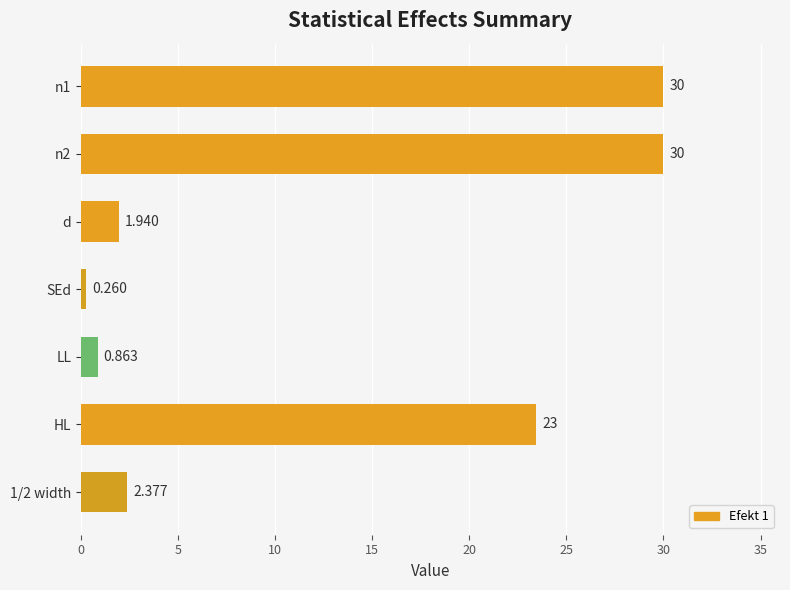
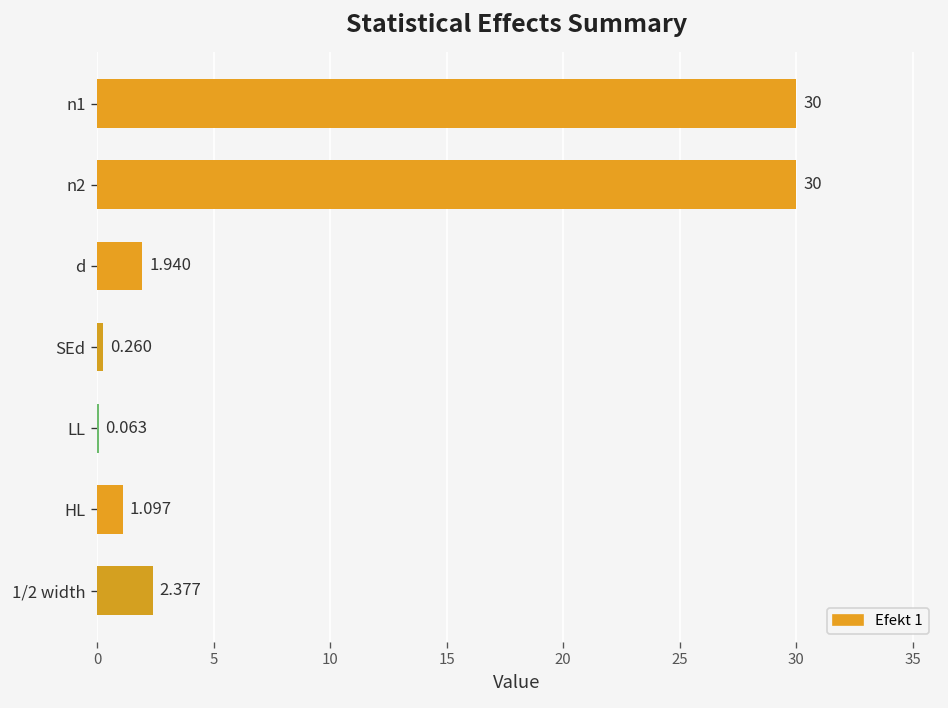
  {
    "n1": 30,
    "n2": 30,
    "d": 1.940,
    "SEd": 0.260,
-   "LL": 0.863,
-   "HL": 23,
+   "LL": 0.063,
+   "HL": 1.097,
    "1/2 width": 2.377
  }
